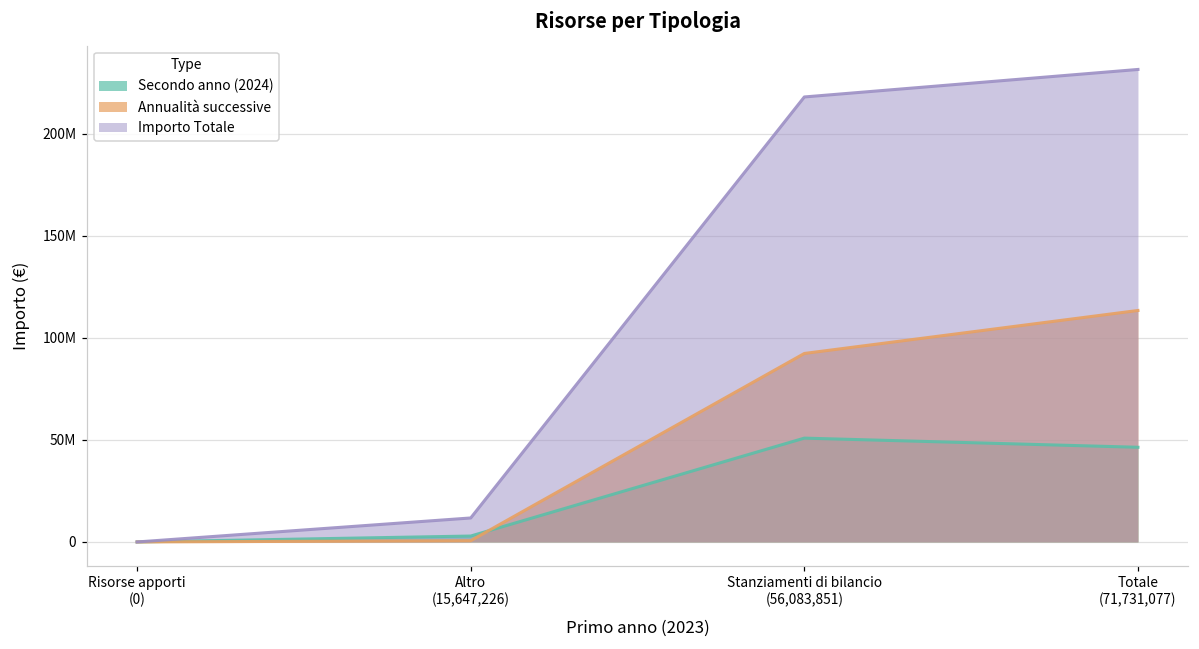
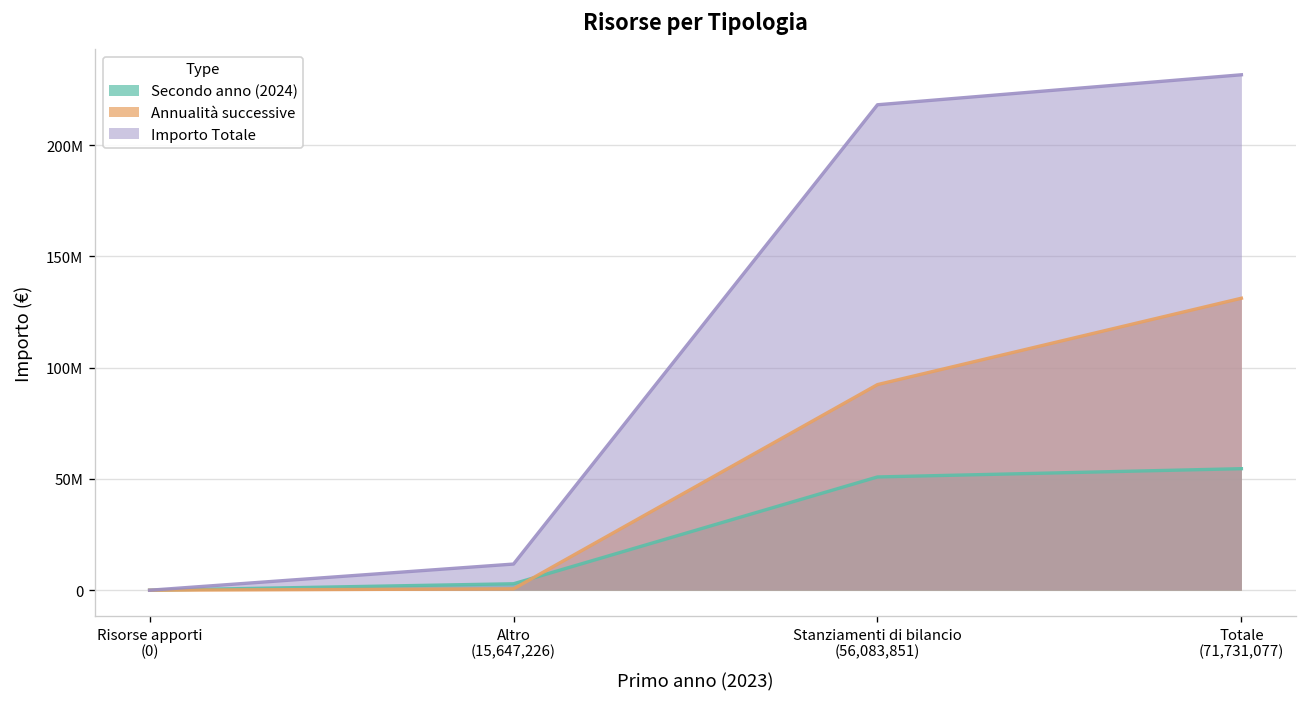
  {
    "Secondo anno (2024)": {
      "Altro (15,647,226)": 3000000,
      "Stanziamenti di bilancio (56,083,851)": 51000000,
-     "Totale (71,731,077)": 46000000
+     "Totale (71,731,077)": 55000000
    },
    "Annualità successive": {
      "Altro (15,647,226)": 1000000,
      "Stanziamenti di bilancio (56,083,851)": 92000000,
-     "Totale (71,731,077)": 113000000
+     "Totale (71,731,077)": 131000000
    },
    "Importo Totale": {
      "Altro (15,647,226)": 12000000,
      "Stanziamenti di bilancio (56,083,851)": 218000000,
      "Totale (71,731,077)": 232000000
    }
  }
